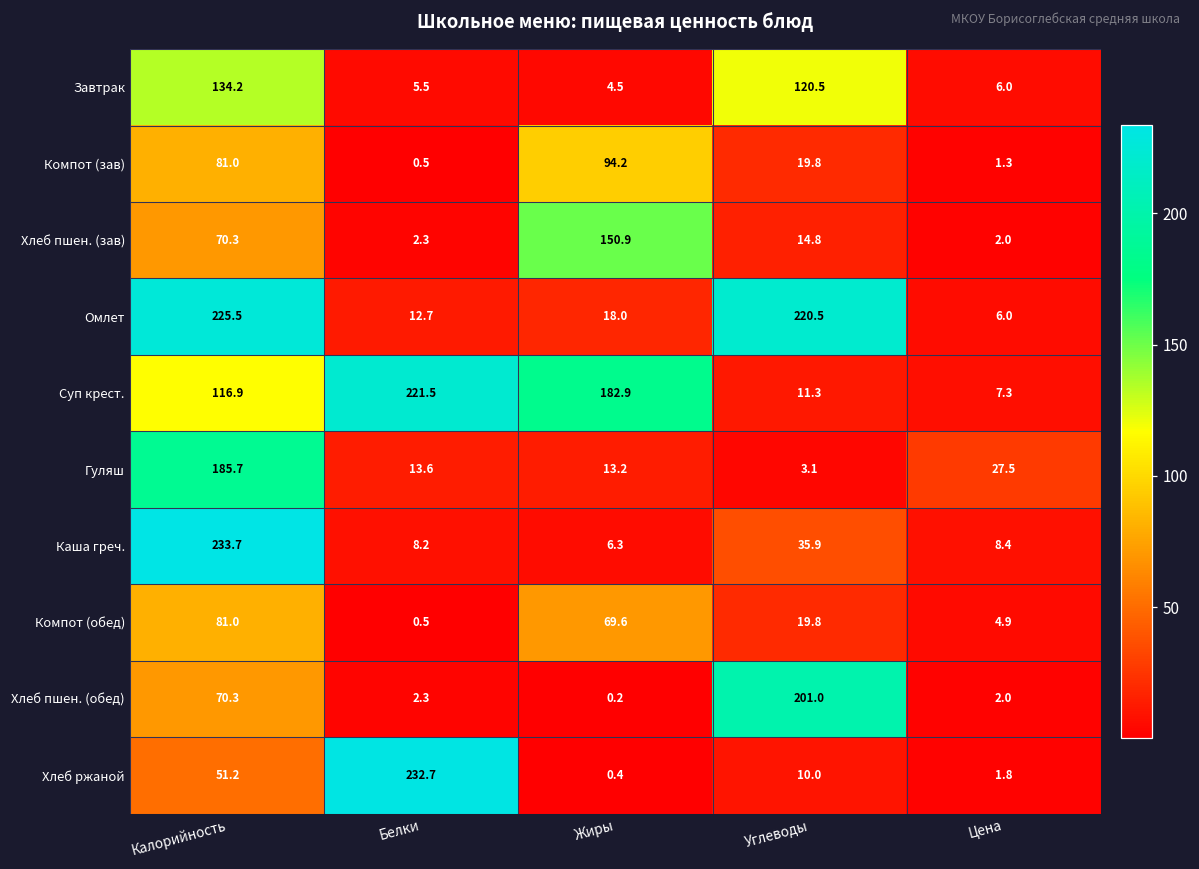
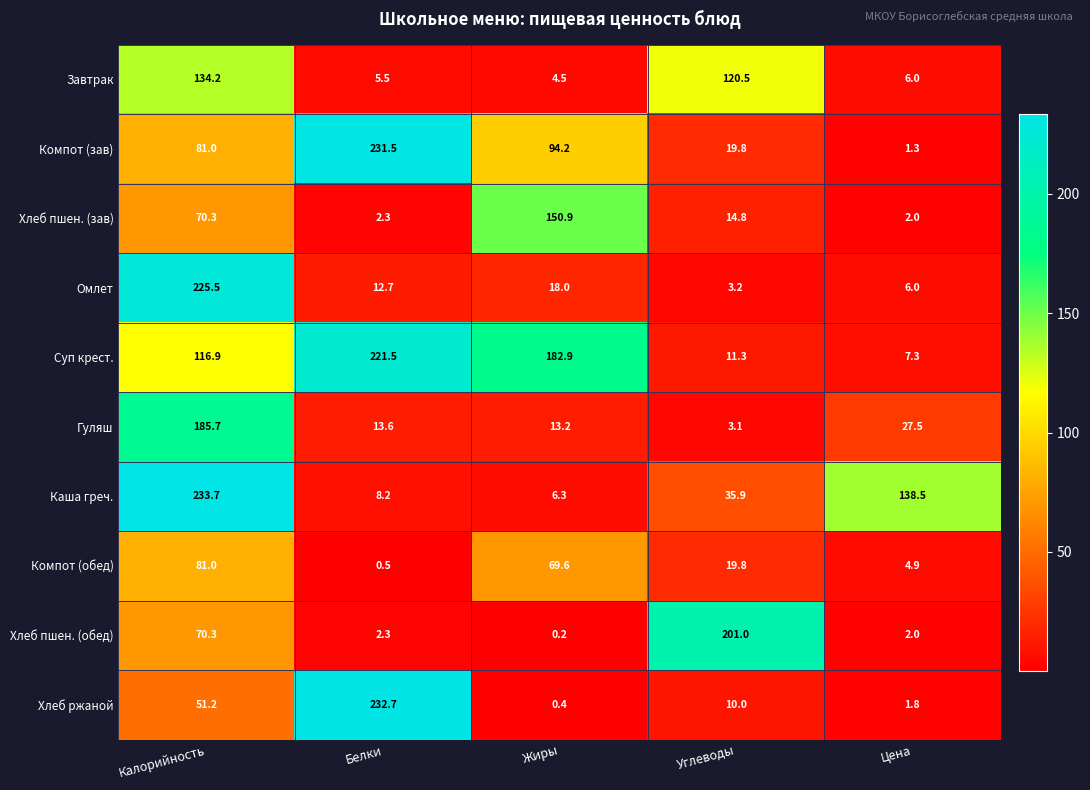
  {
    "Завтрак": {
      "Калорийность": 134.2,
      "Белки": 5.5,
      "Жиры": 4.5,
      "Углеводы": 120.5,
      "Цена": 6.0
    },
    "Компот (зав)": {
      "Калорийность": 81.0,
-     "Белки": 0.5,
+     "Белки": 231.5,
      "Жиры": 94.2,
      "Углеводы": 19.8,
      "Цена": 1.3
    },
    "Хлеб пшен. (зав)": {
      "Калорийность": 70.3,
      "Белки": 2.3,
      "Жиры": 150.9,
      "Углеводы": 14.8,
      "Цена": 2.0
    },
    "Омлет": {
      "Калорийность": 225.5,
      "Белки": 12.7,
      "Жиры": 18.0,
-     "Углеводы": 220.5,
+     "Углеводы": 3.2,
      "Цена": 6.0
    },
    "Суп крест.": {
      "Калорийность": 116.9,
      "Белки": 221.5,
      "Жиры": 182.9,
      "Углеводы": 11.3,
      "Цена": 7.3
    },
    "Гуляш": {
      "Калорийность": 185.7,
      "Белки": 13.6,
      "Жиры": 13.2,
      "Углеводы": 3.1,
      "Цена": 27.5
    },
    "Каша греч.": {
      "Калорийность": 233.7,
      "Белки": 8.2,
      "Жиры": 6.3,
      "Углеводы": 35.9,
-     "Цена": 8.4
+     "Цена": 138.5
    },
    "Компот (обед)": {
      "Калорийность": 81.0,
      "Белки": 0.5,
      "Жиры": 69.6,
      "Углеводы": 19.8,
      "Цена": 4.9
    },
    "Хлеб пшен. (обед)": {
      "Калорийность": 70.3,
      "Белки": 2.3,
      "Жиры": 0.2,
      "Углеводы": 201.0,
      "Цена": 2.0
    },
    "Хлеб ржаной": {
      "Калорийность": 51.2,
      "Белки": 232.7,
      "Жиры": 0.4,
      "Углеводы": 10.0,
      "Цена": 1.8
    }
  }
